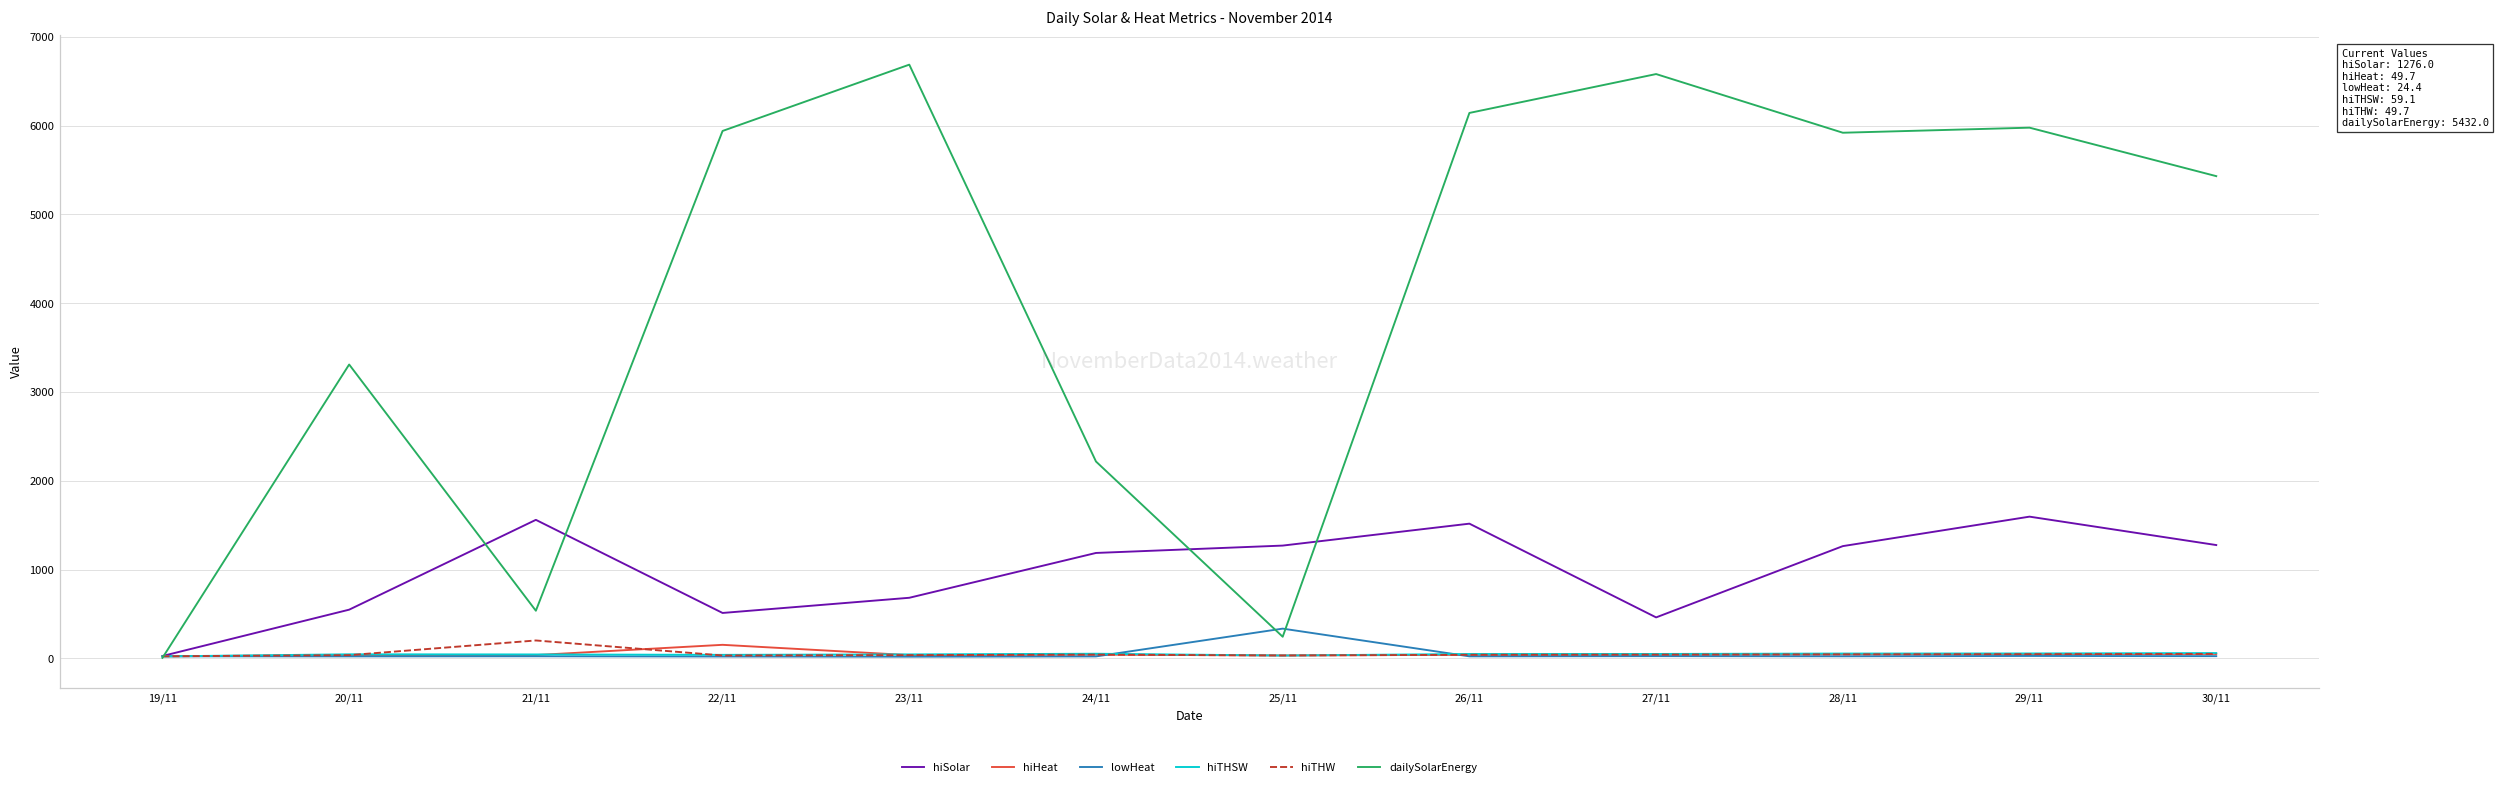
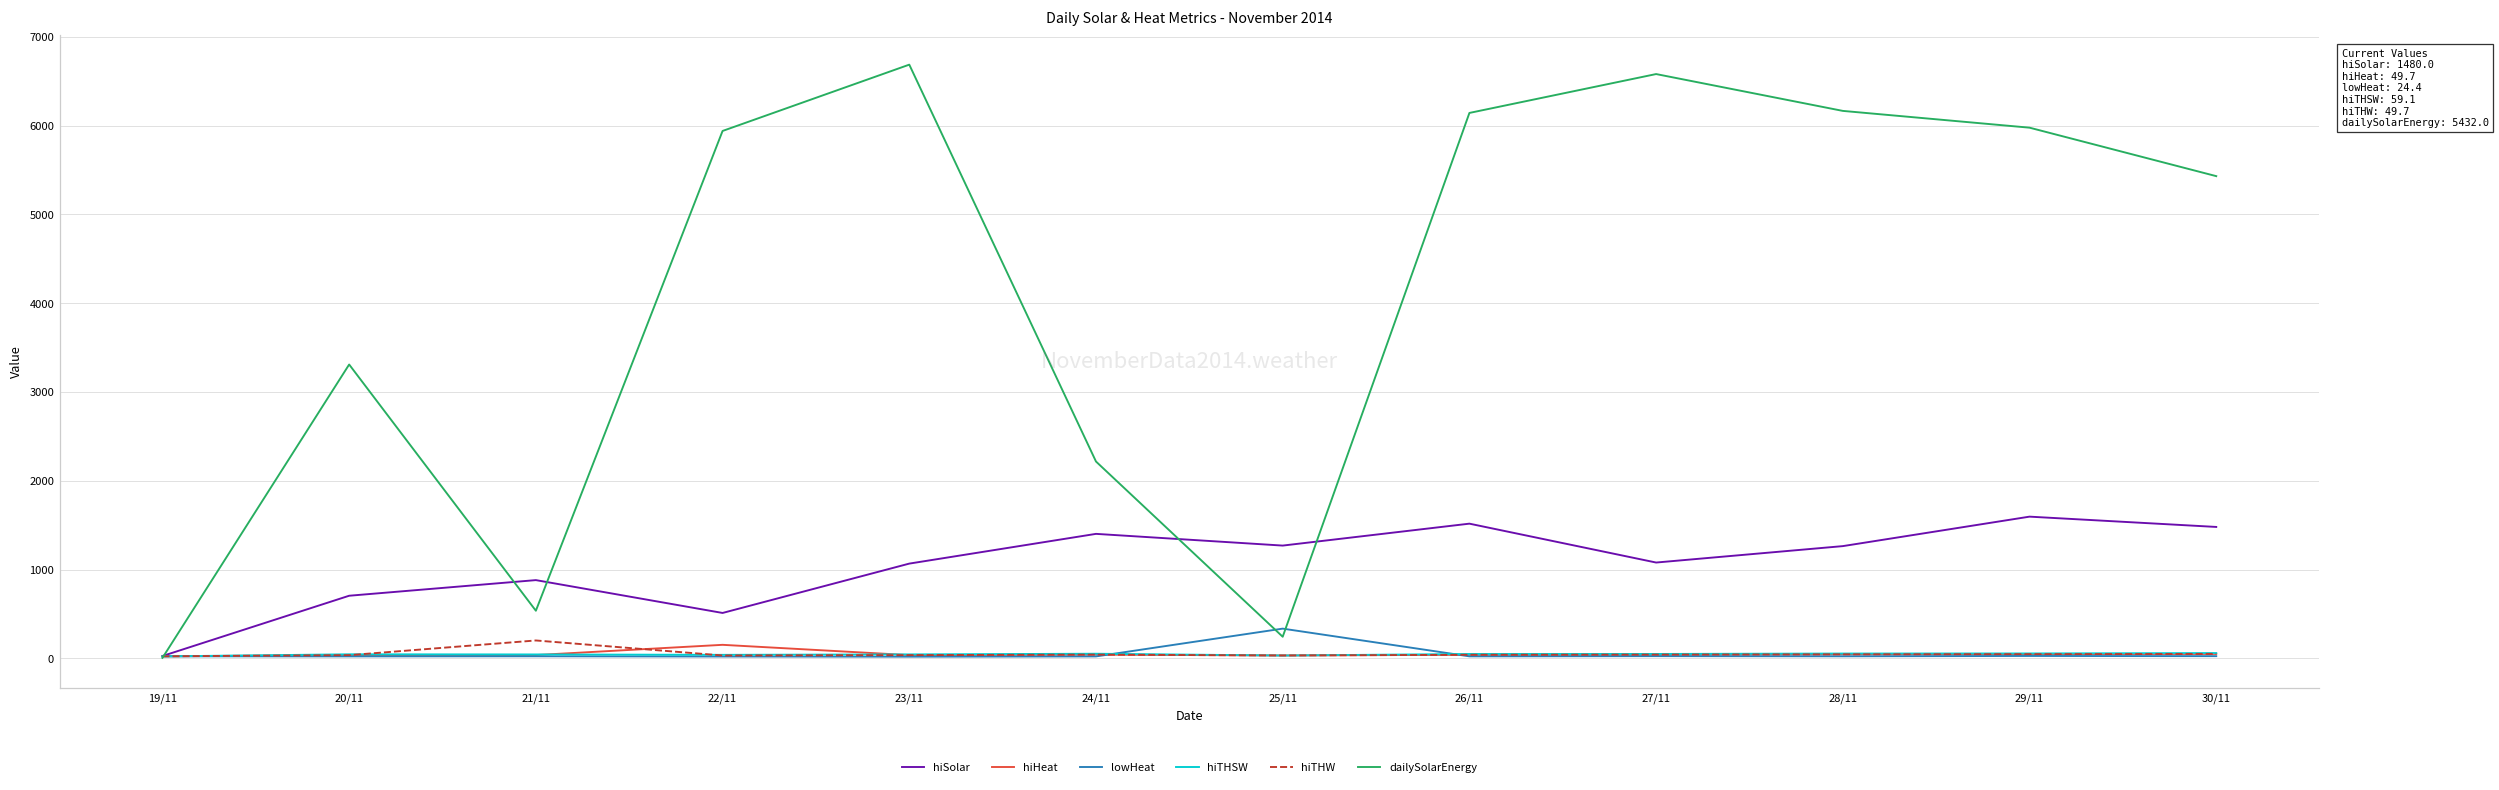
  {
    "hiSolar": {
-     "20/11": 500,
-     "21/11": 1600,
-     "23/11": 700,
-     "24/11": 1200,
-     "27/11": 500,
-     "30/11": 1276.0
+     "20/11": 700,
+     "21/11": 900,
+     "23/11": 1100,
+     "24/11": 1400,
+     "27/11": 1100,
+     "30/11": 1480.0
    },
    "lowHeat": {
      "25/11": 300
    },
    "dailySolarEnergy": {
      "20/11": 3300,
      "21/11": 500,
      "22/11": 5900,
      "23/11": 6700,
      "24/11": 2200,
      "25/11": 200,
      "26/11": 6100,
      "27/11": 6600,
-     "28/11": 5900,
+     "28/11": 6200,
      "29/11": 6000,
      "30/11": 5400
    }
  }
